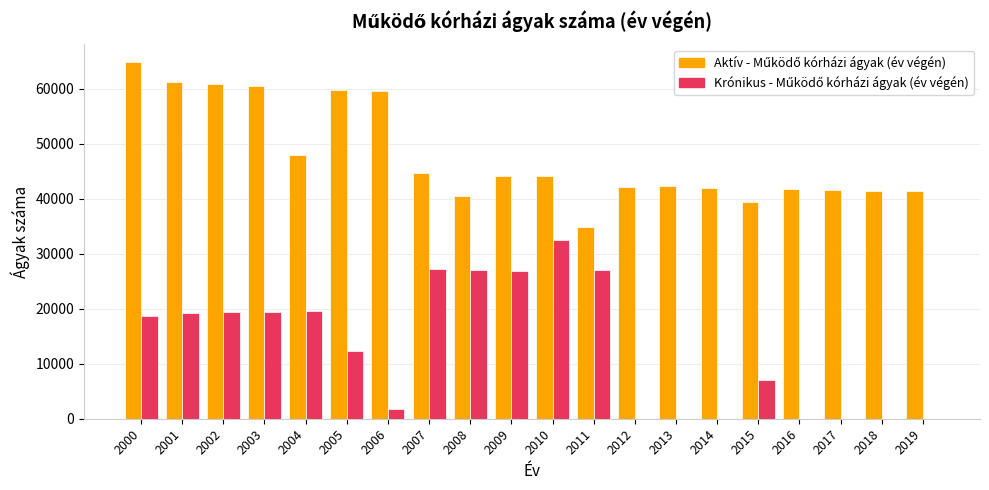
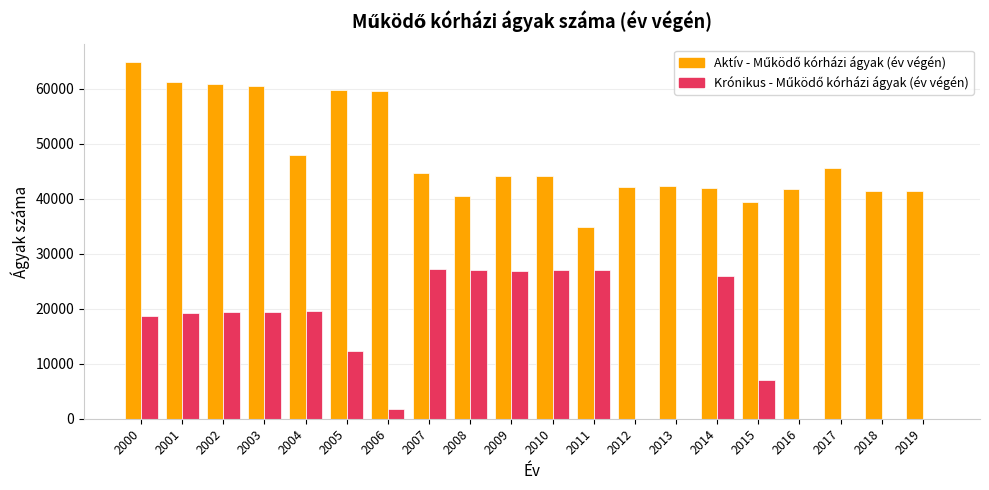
  {
    "Aktív - Működő kórházi ágyak (év végén)": {
      "2000": 65000,
      "2001": 61000,
      "2002": 61000,
      "2003": 60000,
      "2004": 48000,
      "2005": 60000,
      "2006": 60000,
      "2007": 45000,
      "2008": 41000,
      "2009": 44000,
      "2010": 44000,
      "2011": 35000,
      "2012": 42000,
      "2013": 42000,
      "2014": 42000,
      "2015": 39000,
      "2016": 42000,
-     "2017": 42000,
+     "2017": 46000,
      "2018": 41000,
      "2019": 41000
    },
    "Krónikus - Működő kórházi ágyak (év végén)": {
      "2000": 19000,
      "2001": 19000,
      "2002": 19000,
      "2003": 19000,
      "2004": 20000,
      "2005": 12000,
      "2006": 2000,
      "2007": 27000,
      "2008": 27000,
      "2009": 27000,
-     "2010": 32000,
+     "2010": 27000,
      "2011": 27000,
      "2012": 0,
      "2013": 0,
-     "2014": 0,
+     "2014": 26000,
      "2015": 7000,
      "2016": 0,
      "2017": 0,
      "2018": 0,
      "2019": 0
    }
  }
